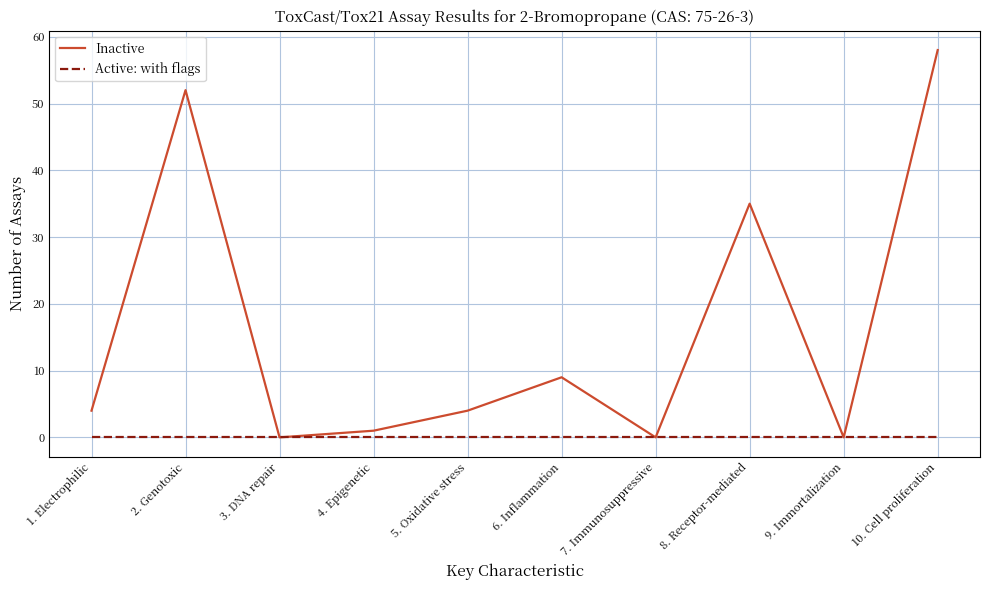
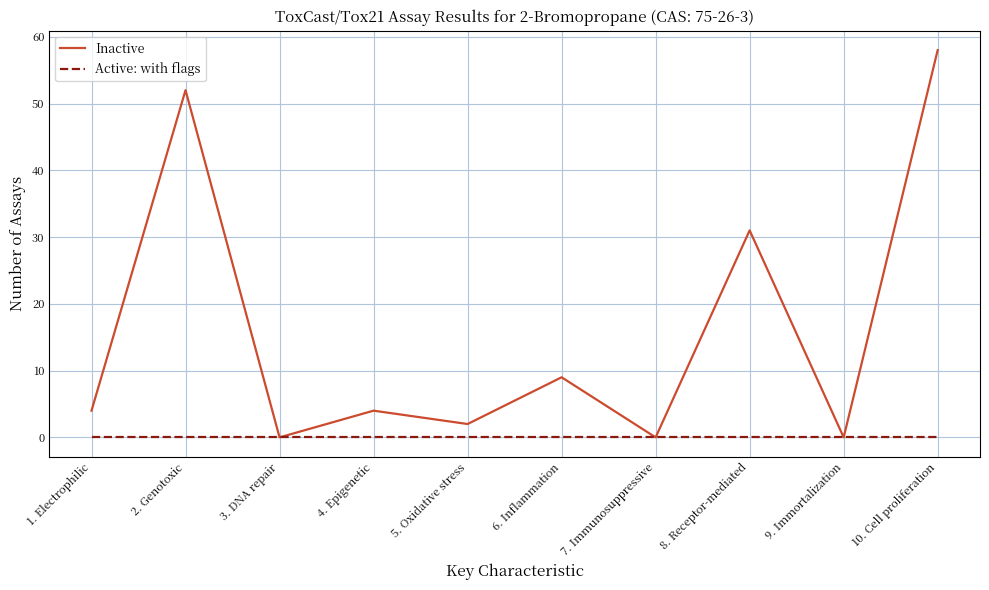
  {
    "Inactive": {
      "1. Electrophilic": 4,
      "2. Genotoxic": 52,
-     "4. Epigenetic": 1,
-     "5. Oxidative stress": 4,
+     "4. Epigenetic": 4,
+     "5. Oxidative stress": 2,
      "6. Inflammation": 9,
-     "8. Receptor-mediated": 35,
+     "8. Receptor-mediated": 31,
      "10. Cell proliferation": 58
    },
    "Active: with flags": {
      "1. Electrophilic": 0,
      "2. Genotoxic": 0,
      "4. Epigenetic": 0,
      "5. Oxidative stress": 0,
      "6. Inflammation": 0,
      "8. Receptor-mediated": 0,
      "10. Cell proliferation": 0
    }
  }
